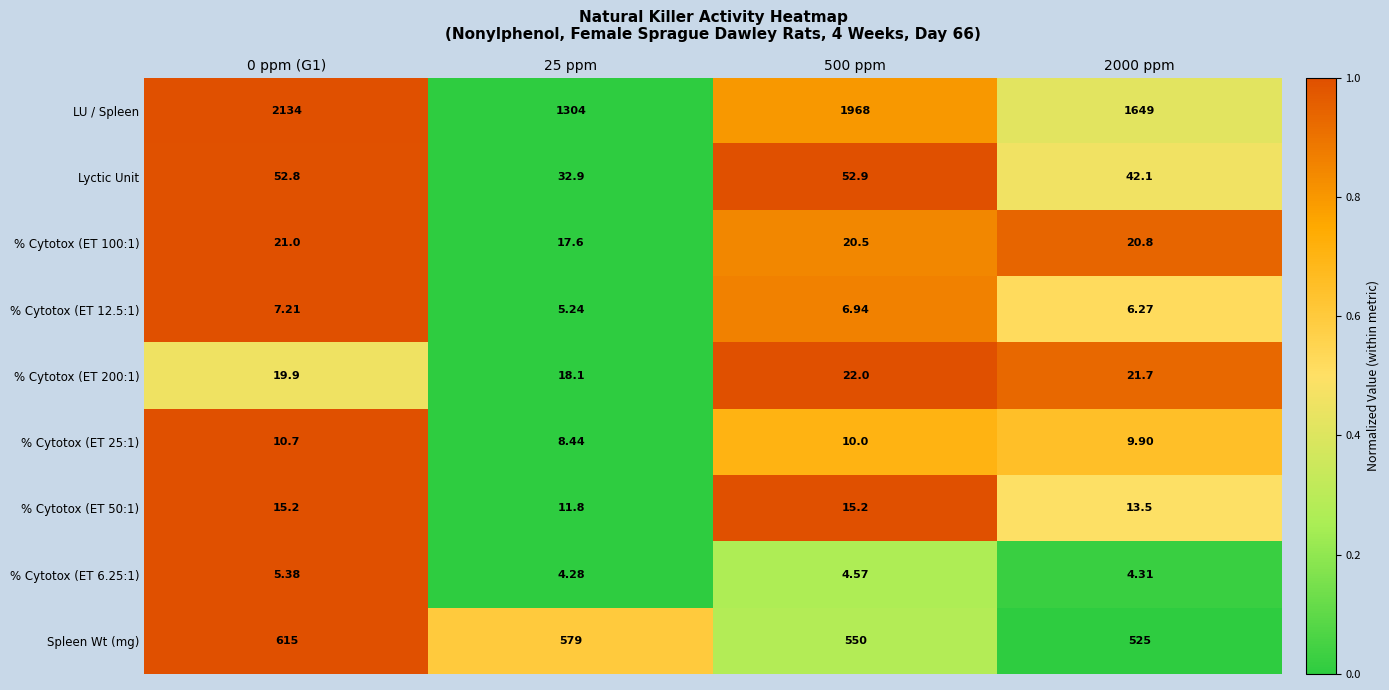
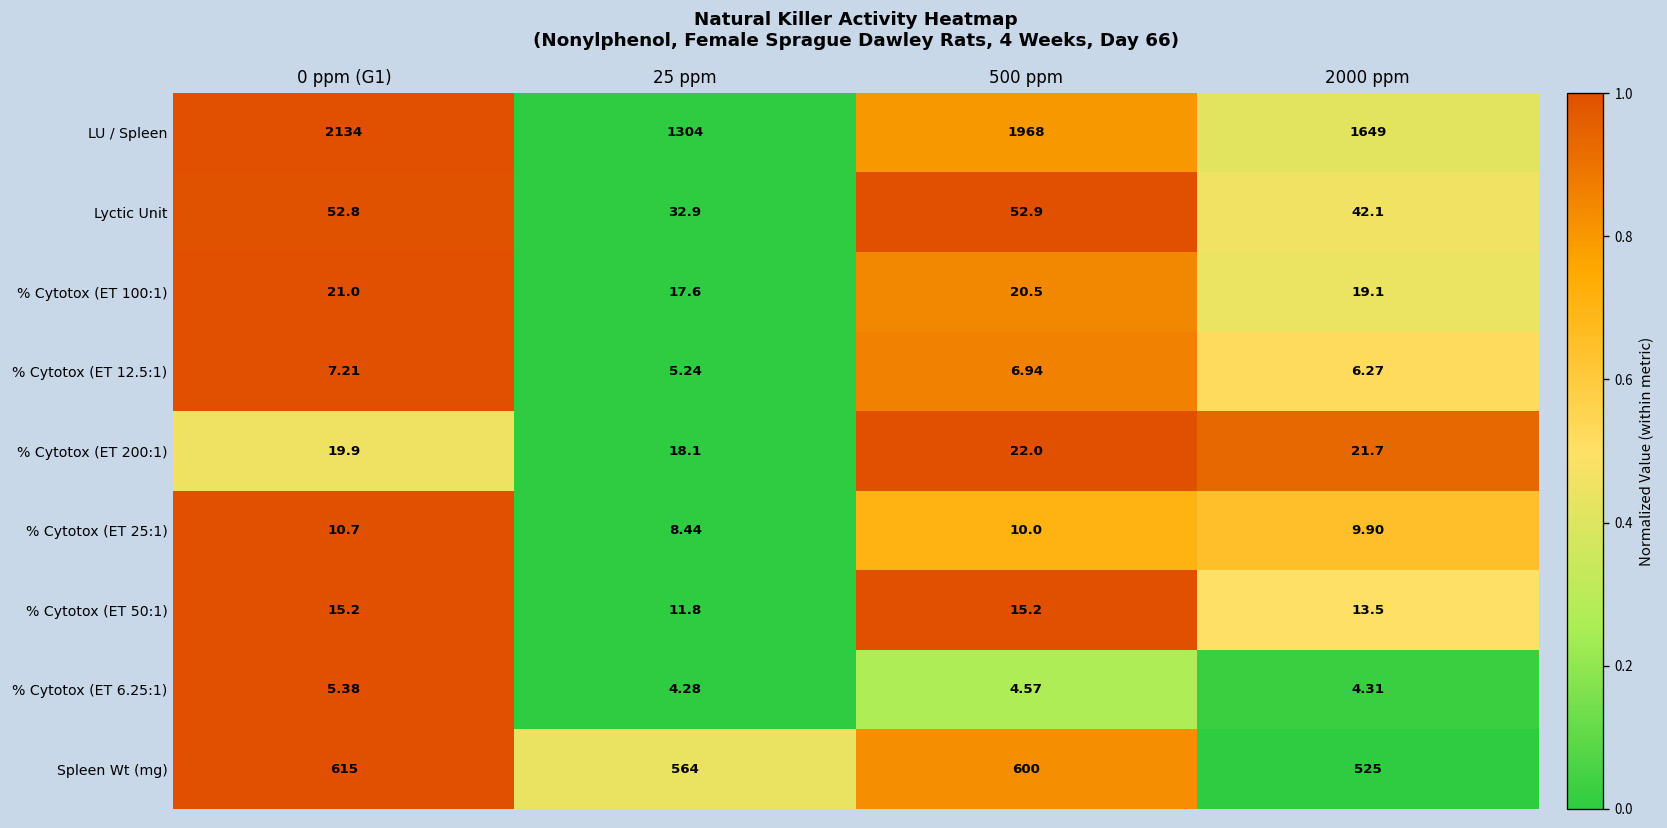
  {
    "LU / Spleen": {
      "0 ppm (G1)": 2134,
      "25 ppm": 1304,
      "500 ppm": 1968,
      "2000 ppm": 1649
    },
    "Lyctic Unit": {
      "0 ppm (G1)": 52.8,
      "25 ppm": 32.9,
      "500 ppm": 52.9,
      "2000 ppm": 42.1
    },
    "% Cytotox (ET 100:1)": {
      "0 ppm (G1)": 21.0,
      "25 ppm": 17.6,
      "500 ppm": 20.5,
-     "2000 ppm": 20.8
+     "2000 ppm": 19.1
    },
    "% Cytotox (ET 12.5:1)": {
      "0 ppm (G1)": 7.21,
      "25 ppm": 5.24,
      "500 ppm": 6.94,
      "2000 ppm": 6.27
    },
    "% Cytotox (ET 200:1)": {
      "0 ppm (G1)": 19.9,
      "25 ppm": 18.1,
      "500 ppm": 22.0,
      "2000 ppm": 21.7
    },
    "% Cytotox (ET 25:1)": {
      "0 ppm (G1)": 10.7,
      "25 ppm": 8.44,
      "500 ppm": 10.0,
      "2000 ppm": 9.90
    },
    "% Cytotox (ET 50:1)": {
      "0 ppm (G1)": 15.2,
      "25 ppm": 11.8,
      "500 ppm": 15.2,
      "2000 ppm": 13.5
    },
    "% Cytotox (ET 6.25:1)": {
      "0 ppm (G1)": 5.38,
      "25 ppm": 4.28,
      "500 ppm": 4.57,
      "2000 ppm": 4.31
    },
    "Spleen Wt (mg)": {
      "0 ppm (G1)": 615,
-     "25 ppm": 579,
-     "500 ppm": 550,
+     "25 ppm": 564,
+     "500 ppm": 600,
      "2000 ppm": 525
    }
  }
